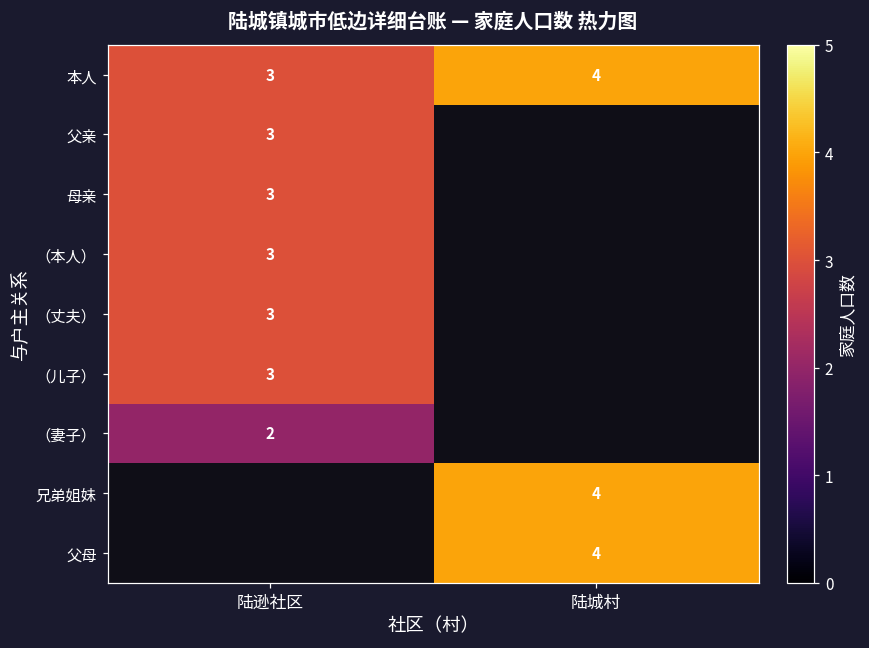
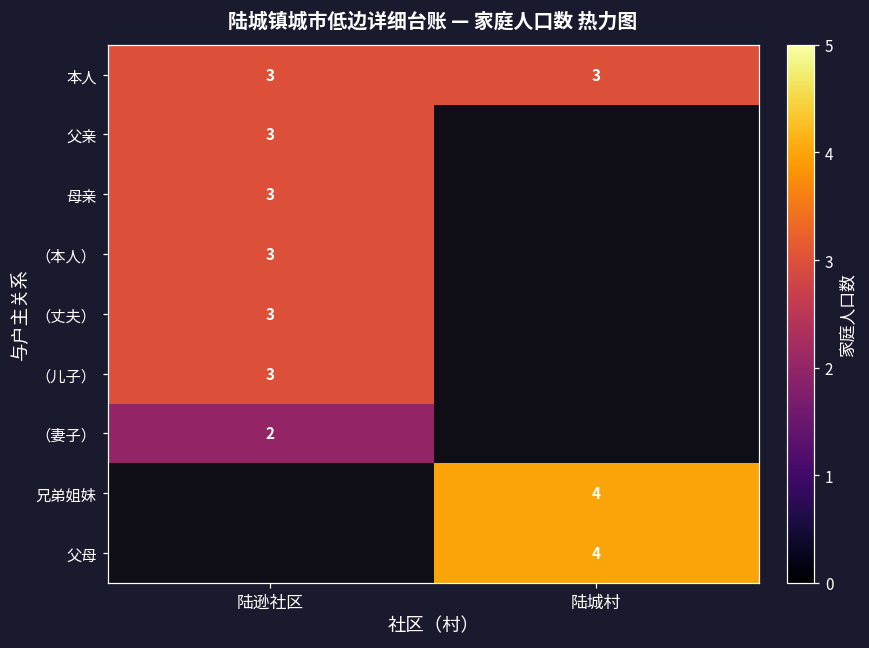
  {
    "本人": {
      "陆逊社区": 3,
-     "陆城村": 4
+     "陆城村": 3
    },
    "父亲": {
      "陆逊社区": 3
    },
    "母亲": {
      "陆逊社区": 3
    },
    "（本人）": {
      "陆逊社区": 3
    },
    "（丈夫）": {
      "陆逊社区": 3
    },
    "（儿子）": {
      "陆逊社区": 3
    },
    "（妻子）": {
      "陆逊社区": 2
    },
    "兄弟姐妹": {
      "陆城村": 4
    },
    "父母": {
      "陆城村": 4
    }
  }
